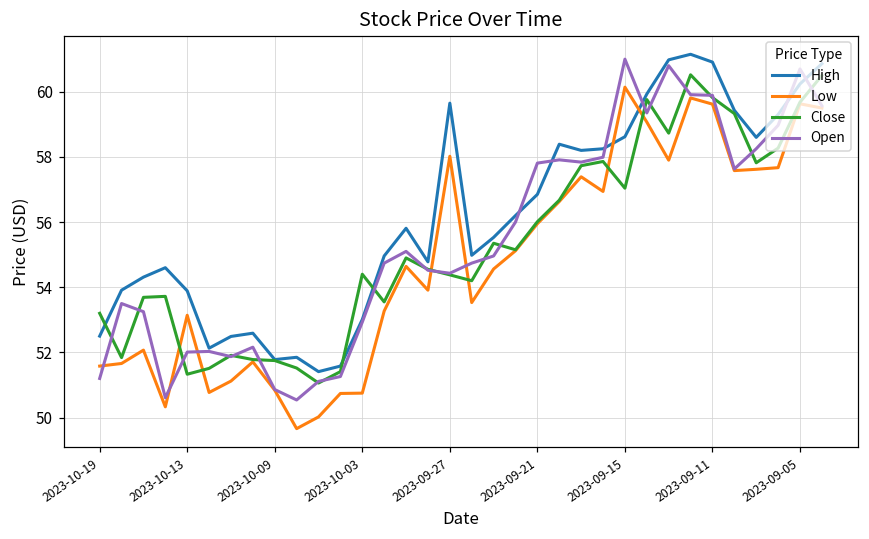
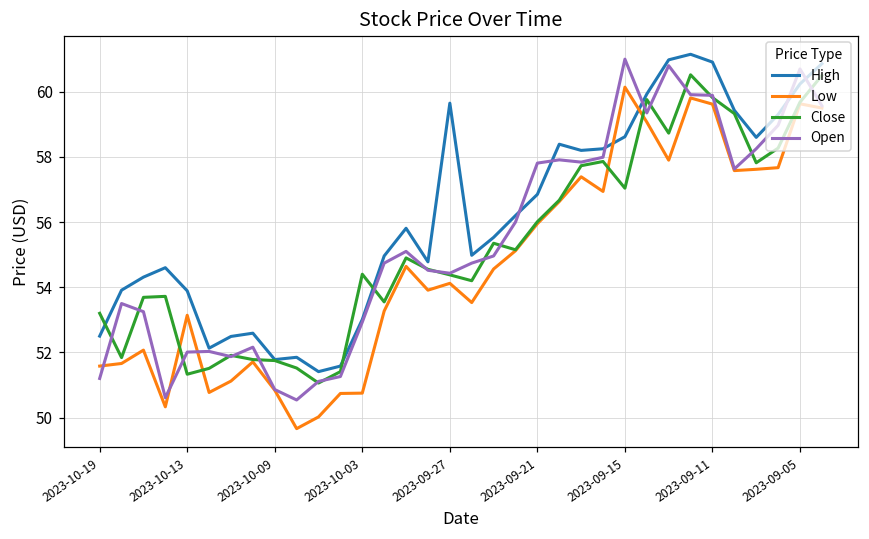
  {
    "High": {
      "2023-10-19": 52.5,
      "2023-10-13": 53.9,
      "2023-09-27": 59.7,
      "2023-09-21": 56.9,
      "2023-09-15": 58.6,
      "2023-09-11": 60.9
    },
    "Low": {
      "2023-10-19": 51.6,
      "2023-10-13": 53.1,
      "2023-10-03": 50.8,
-     "2023-09-27": 58.0,
+     "2023-09-27": 54.1,
      "2023-09-15": 60.1,
      "2023-09-11": 59.6
    },
    "Close": {
      "2023-10-19": 53.2,
      "2023-10-13": 51.3,
      "2023-10-03": 54.4,
      "2023-09-15": 57.0
    },
    "Open": {
      "2023-10-19": 51.2,
      "2023-10-13": 52.0,
      "2023-09-21": 57.8,
      "2023-09-15": 61.0
    }
  }
